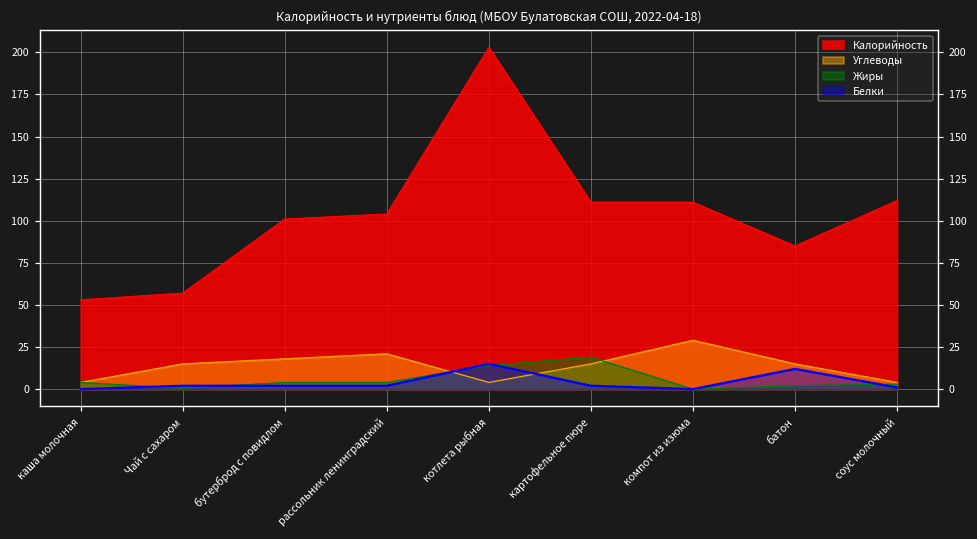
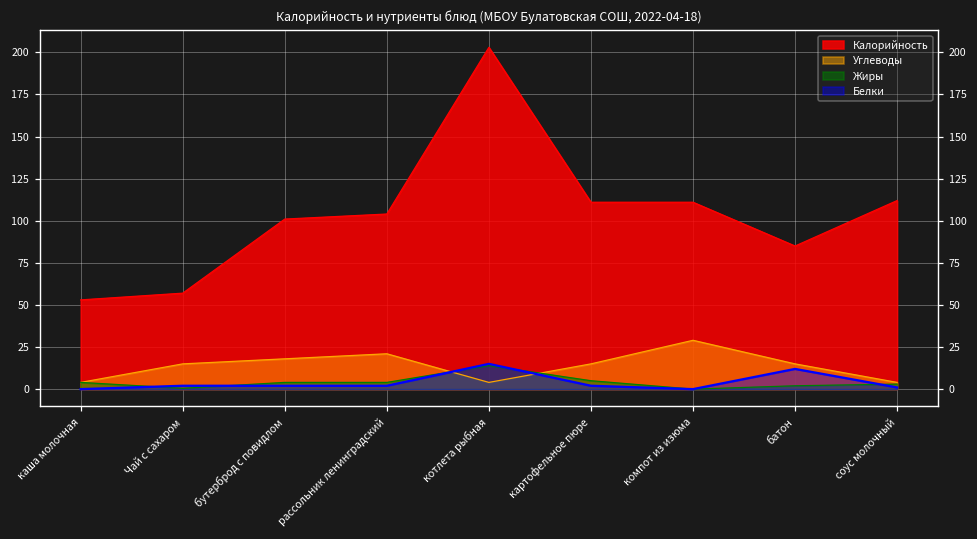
  {
    "Калорийность": {
      "каша молочная": 53,
      "Чай с сахаром": 57,
      "бутерброд с повидлом": 101,
      "рассольник ленинградский": 104,
      "котлета рыбная": 203,
      "картофельное пюре": 111,
      "компот из изюма": 111,
      "батон": 85,
      "соус молочный": 112
    },
    "Углеводы": {
      "Чай с сахаром": 15,
      "бутерброд с повидлом": 18,
      "рассольник ленинградский": 21,
      "котлета рыбная": 4,
      "картофельное пюре": 15,
      "компот из изюма": 29,
      "батон": 15
    },
    "Жиры": {
      "бутерброд с повидлом": 4,
      "рассольник ленинградский": 4,
-     "картофельное пюре": 19,
+     "картофельное пюре": 5,
      "батон": 2
    },
    "Белки": {
      "каша молочная": 0,
      "бутерброд с повидлом": 2,
      "рассольник ленинградский": 2,
      "картофельное пюре": 2,
      "батон": 12,
      "соус молочный": 1
    }
  }
